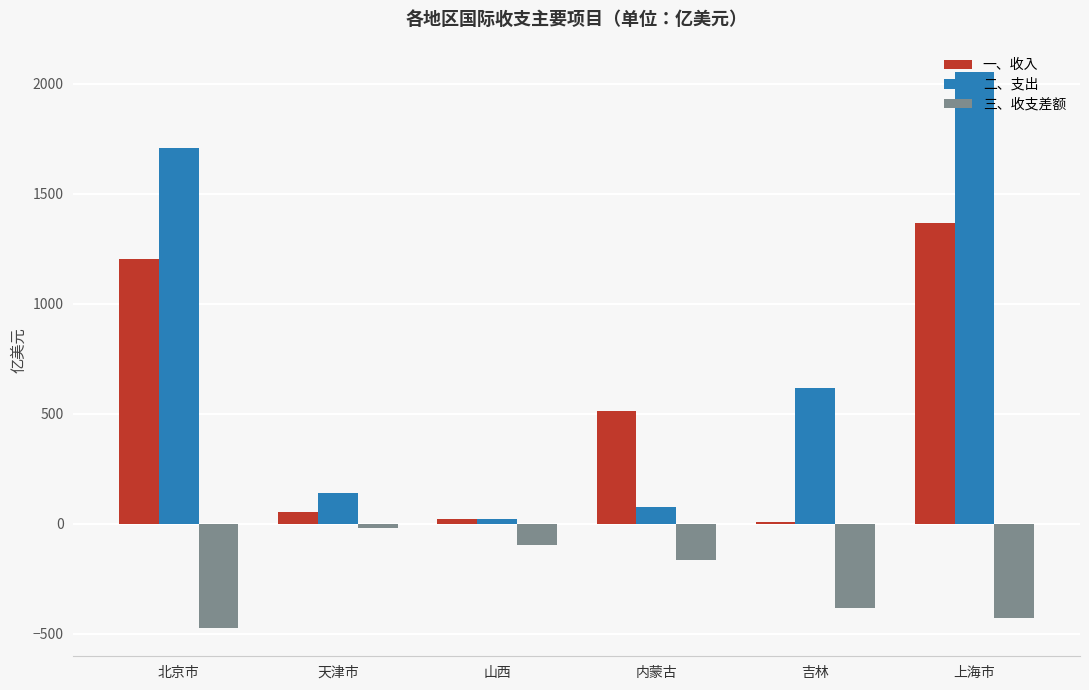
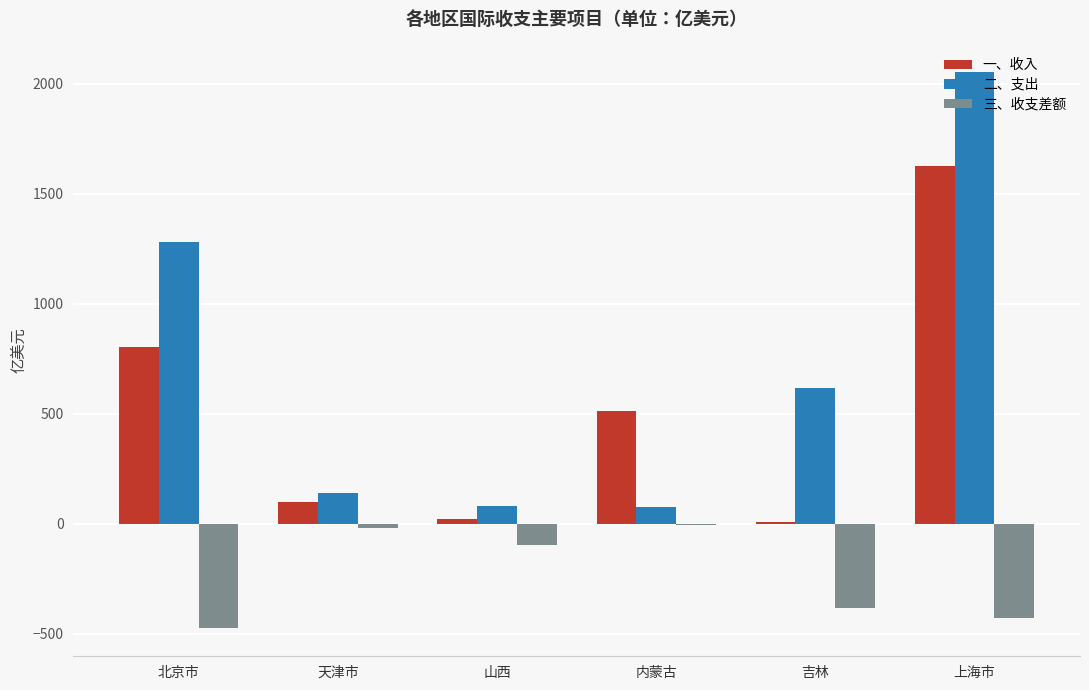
  {
    "一、收入": {
-     "北京市": 1200,
-     "天津市": 50,
+     "北京市": 800,
+     "天津市": 100,
      "山西": 20,
      "内蒙古": 510,
-     "上海市": 1370
+     "上海市": 1630
    },
    "二、支出": {
-     "北京市": 1710,
+     "北京市": 1280,
      "天津市": 140,
-     "山西": 20,
+     "山西": 80,
      "内蒙古": 80,
      "吉林": 620,
      "上海市": 2050
    },
    "三、收支差额": {
      "北京市": -480,
      "天津市": -20,
      "山西": -100,
-     "内蒙古": -160,
+     "内蒙古": 0,
      "吉林": -390,
      "上海市": -430
    }
  }
